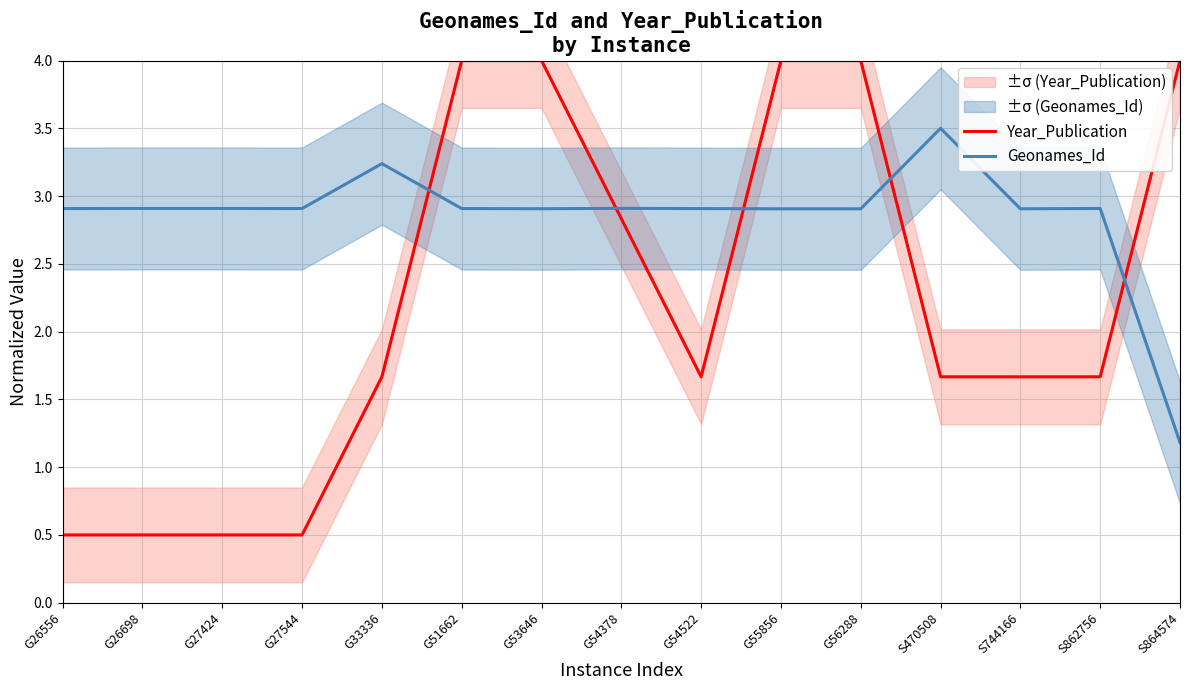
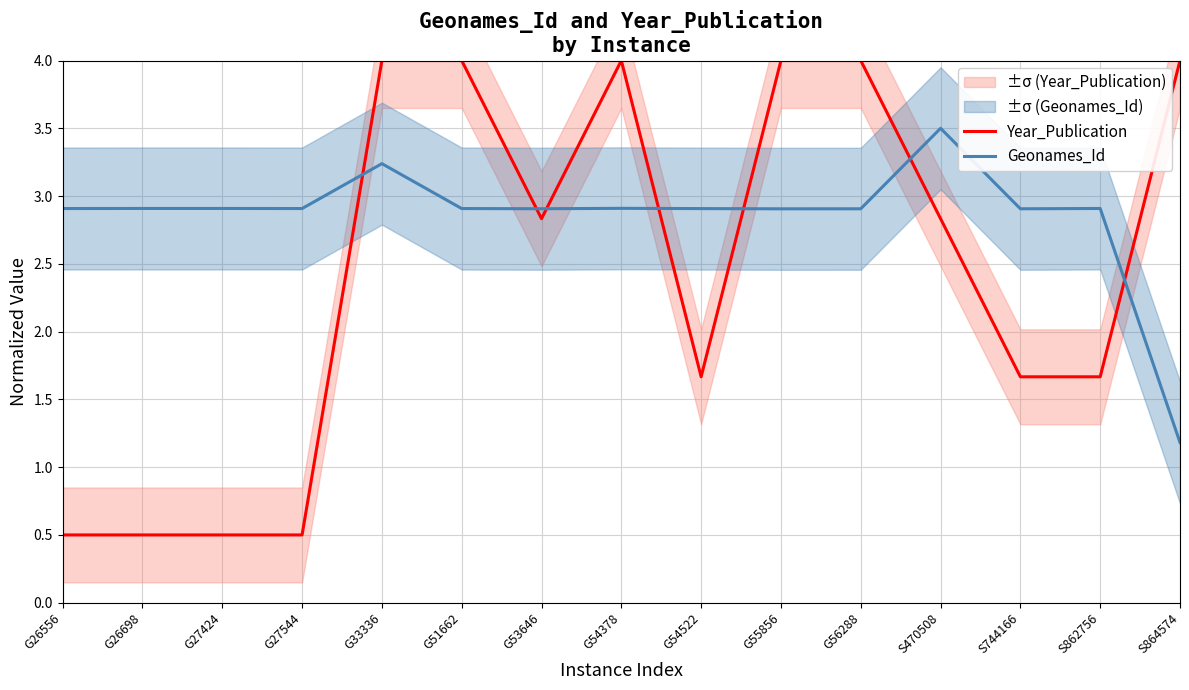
  {
    "Year_Publication": {
      "G26556": 0.50,
      "G26698": 0.50,
      "G27424": 0.50,
      "G27544": 0.50,
-     "G33336": 1.67,
+     "G33336": 4.00,
      "G51662": 4.00,
-     "G53646": 4.00,
-     "G54378": 2.83,
+     "G53646": 2.83,
+     "G54378": 4.00,
      "G54522": 1.67,
      "G55856": 4.00,
      "G56288": 4.00,
-     "S470508": 1.67,
+     "S470508": 2.83,
      "S744166": 1.67,
      "S862756": 1.67,
      "S864574": 4.00
    }
  }
